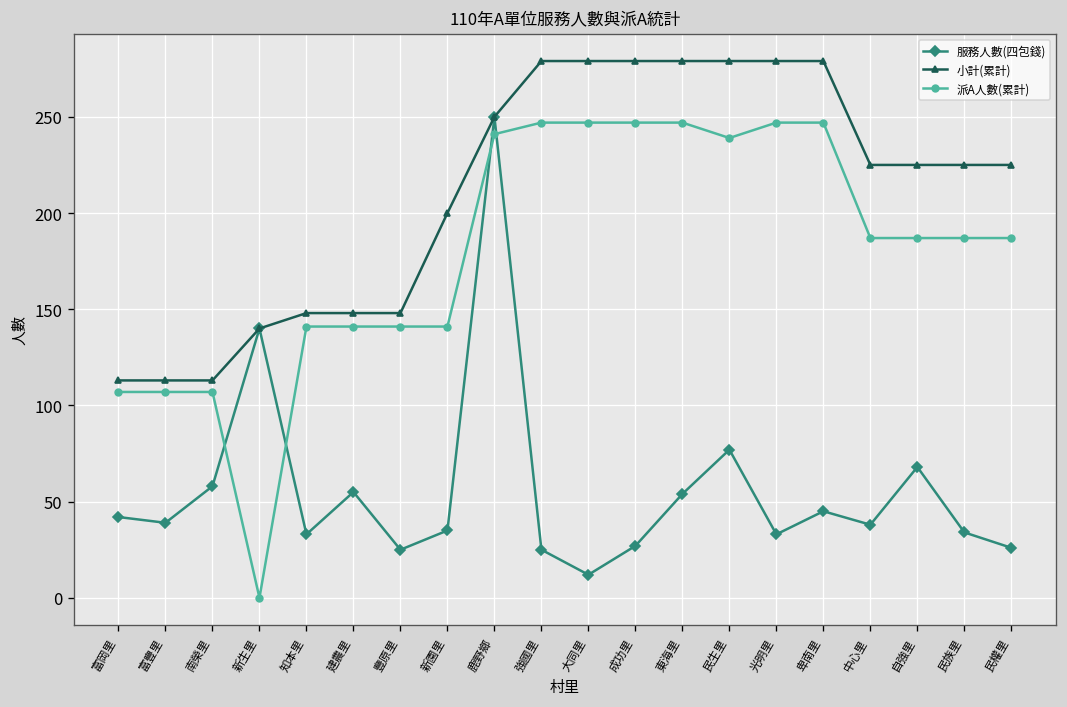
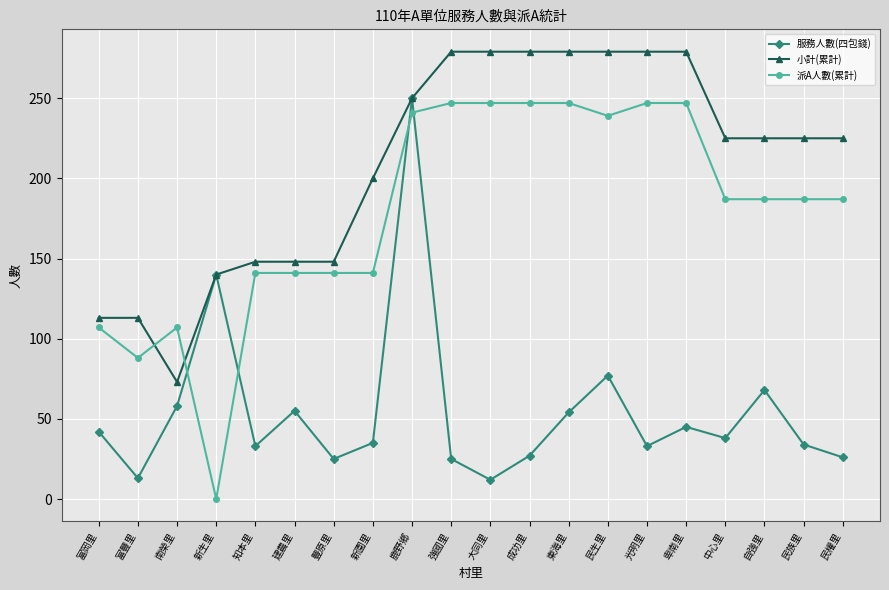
  {
    "服務人數(四包錢)": {
      "富岡里": 42,
-     "富豐里": 39,
+     "富豐里": 13,
      "南榮里": 58,
      "知本里": 33,
      "建農里": 55,
      "豐原里": 25,
      "新園里": 35,
      "強國里": 25,
      "大同里": 12,
      "成功里": 27,
      "東海里": 54,
      "民生里": 77,
      "光明里": 33,
      "卑南里": 45,
      "中心里": 38,
      "自強里": 68,
      "民族里": 34,
      "民權里": 26
    },
    "小計(累計)": {
      "富岡里": 113,
      "富豐里": 113,
-     "南榮里": 113,
+     "南榮里": 73,
      "知本里": 148,
      "建農里": 148,
      "豐原里": 148,
      "新園里": 200,
      "強國里": 279,
      "大同里": 279,
      "成功里": 279,
      "東海里": 279,
      "民生里": 279,
      "光明里": 279,
      "卑南里": 279,
      "中心里": 225,
      "自強里": 225,
      "民族里": 225,
      "民權里": 225
    },
    "派A人數(累計)": {
      "富岡里": 107,
-     "富豐里": 107,
+     "富豐里": 88,
      "南榮里": 107,
      "新生里": 0,
      "知本里": 141,
      "建農里": 141,
      "豐原里": 141,
      "新園里": 141,
      "鹿野鄉": 241,
      "強國里": 247,
      "大同里": 247,
      "成功里": 247,
      "東海里": 247,
      "民生里": 239,
      "光明里": 247,
      "卑南里": 247,
      "中心里": 187,
      "自強里": 187,
      "民族里": 187,
      "民權里": 187
    }
  }
